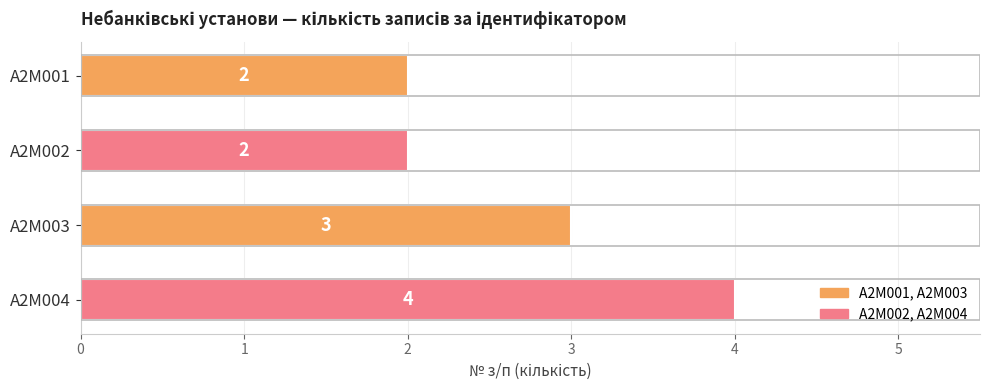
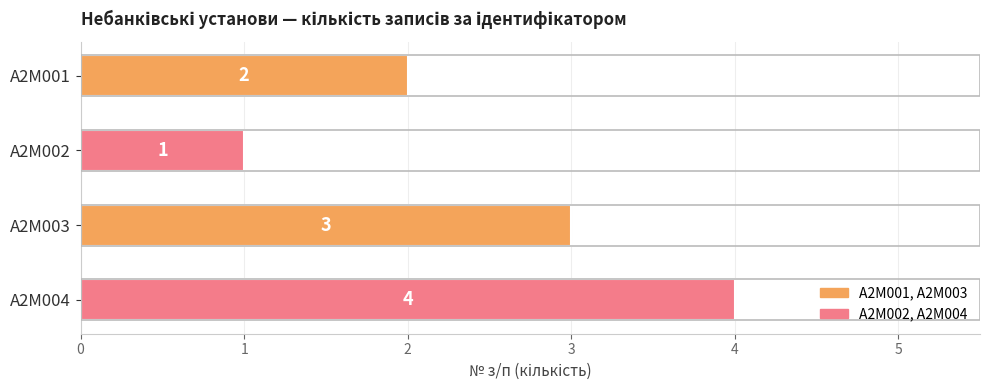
  {
    "A2M001": 2,
-   "A2M002": 2,
+   "A2M002": 1,
    "A2M003": 3,
    "A2M004": 4
  }
